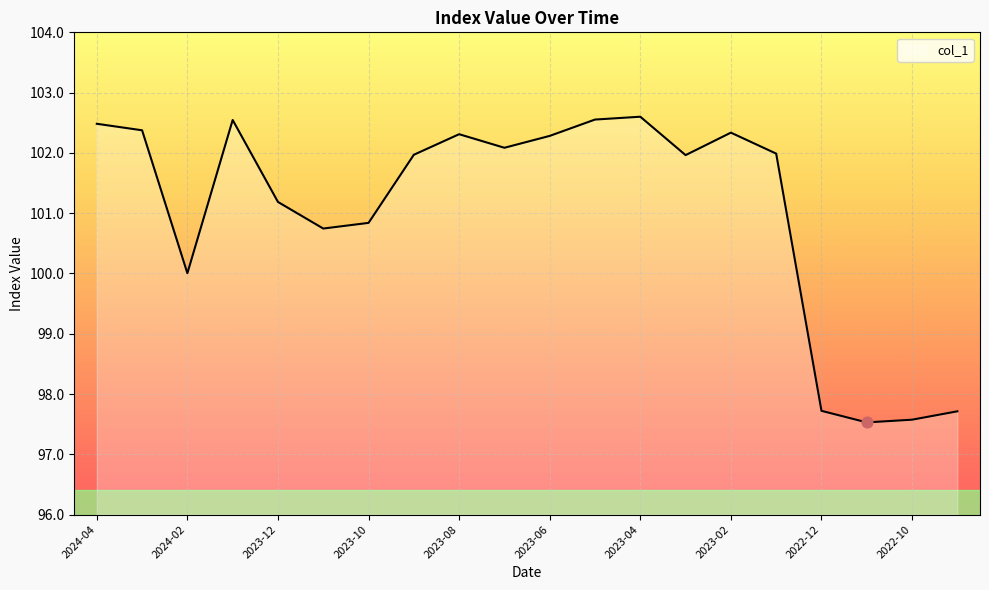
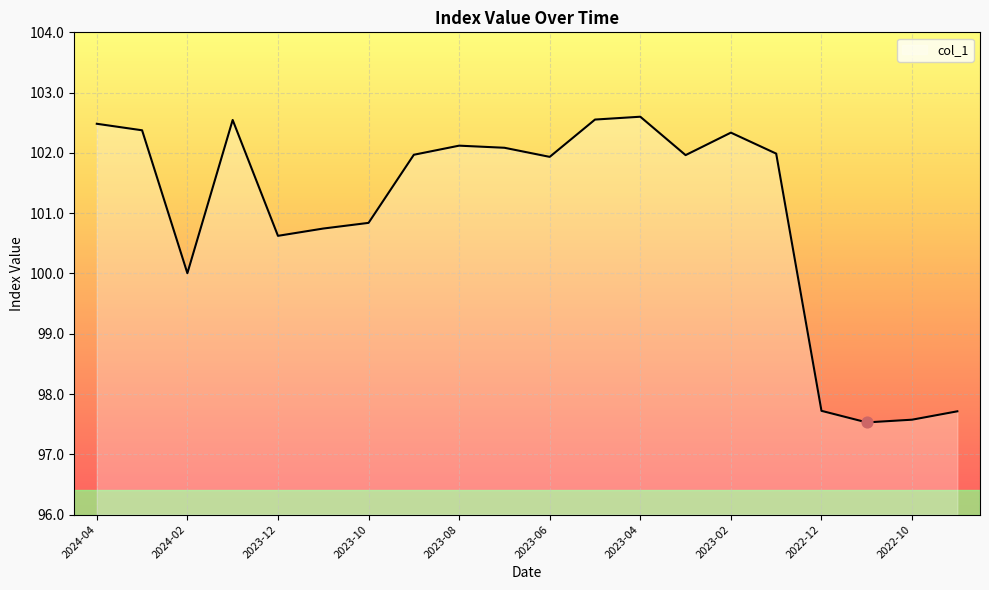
  {
    "col_1": {
      "2024-04": 102.5,
      "2024-02": 100.0,
-     "2023-12": 101.2,
+     "2023-12": 100.6,
      "2023-10": 100.8,
-     "2023-08": 102.3,
-     "2023-06": 102.3,
+     "2023-08": 102.1,
+     "2023-06": 101.9,
      "2023-04": 102.6,
      "2023-02": 102.3,
      "2022-12": 97.7,
      "2022-10": 97.6
    }
  }
